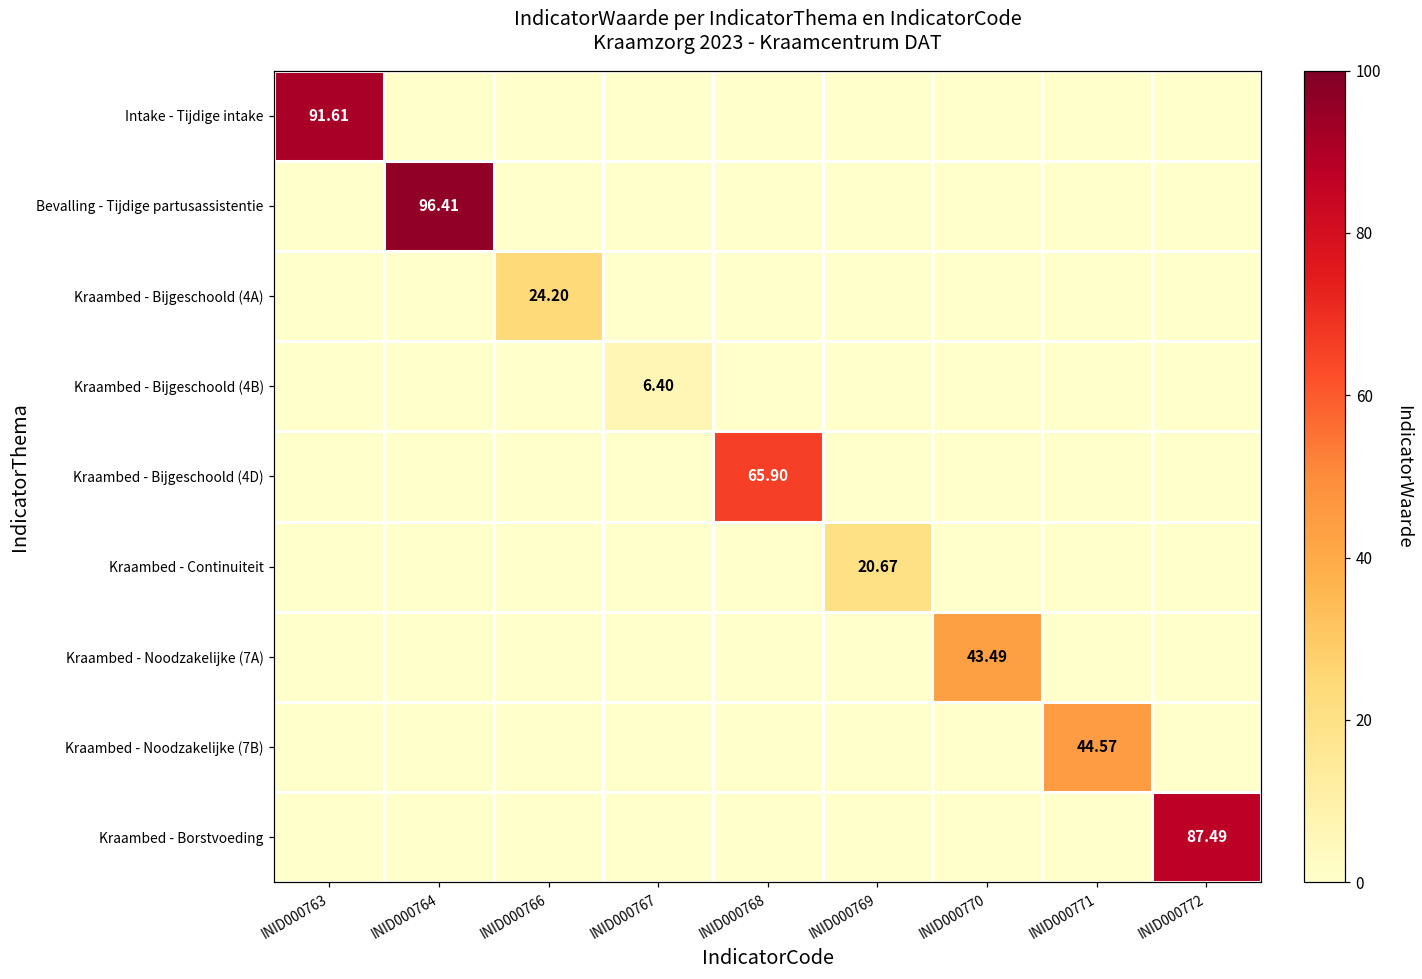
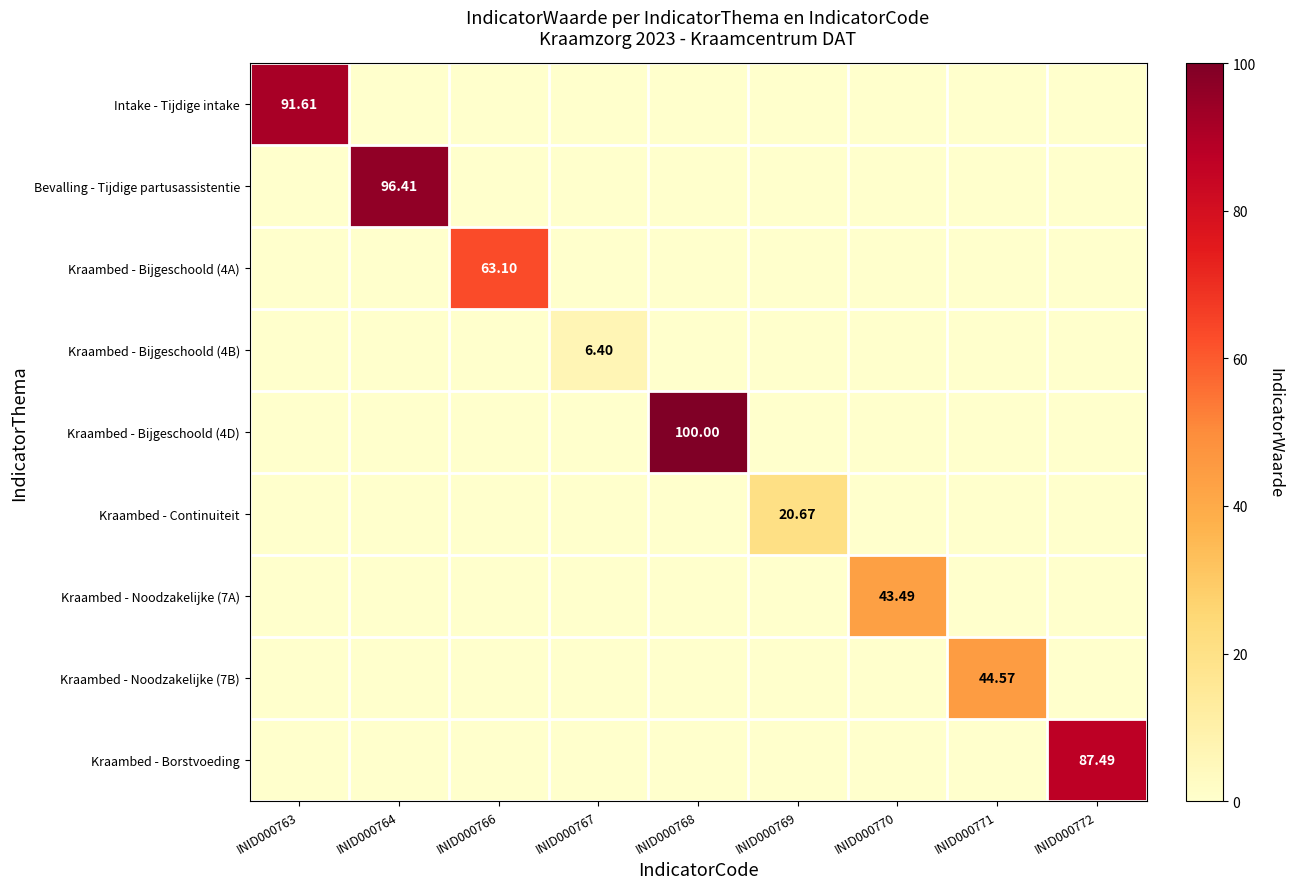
  {
    "Intake - Tijdige intake": {
      "INID000763": 91.61
    },
    "Bevalling - Tijdige partusassistentie": {
      "INID000764": 96.41
    },
    "Kraambed - Bijgeschoold (4A)": {
-     "INID000766": 24.20
+     "INID000766": 63.10
    },
    "Kraambed - Bijgeschoold (4B)": {
      "INID000767": 6.40
    },
    "Kraambed - Bijgeschoold (4D)": {
-     "INID000768": 65.90
+     "INID000768": 100.00
    },
    "Kraambed - Continuiteit": {
      "INID000769": 20.67
    },
    "Kraambed - Noodzakelijke (7A)": {
      "INID000770": 43.49
    },
    "Kraambed - Noodzakelijke (7B)": {
      "INID000771": 44.57
    },
    "Kraambed - Borstvoeding": {
      "INID000772": 87.49
    }
  }
